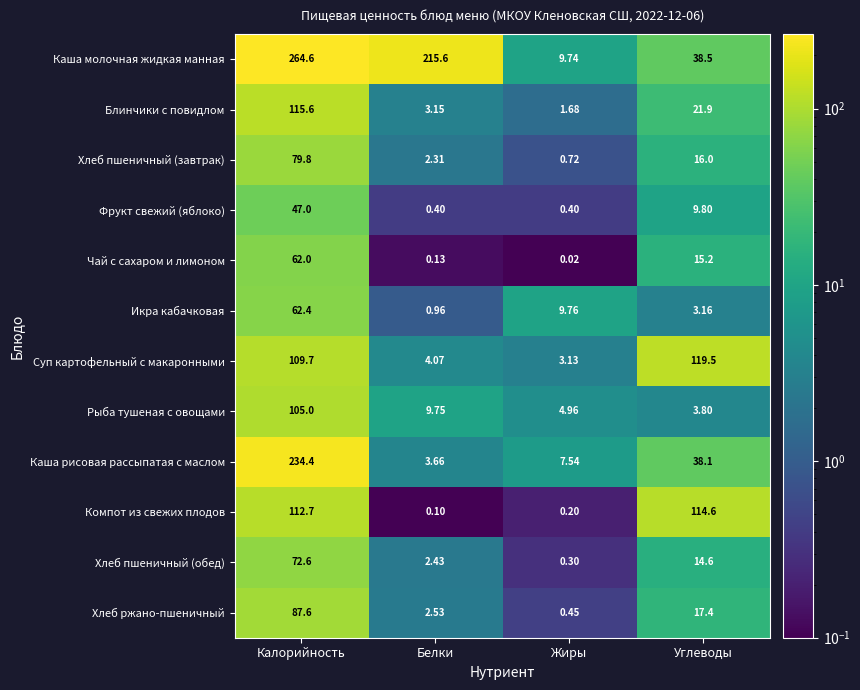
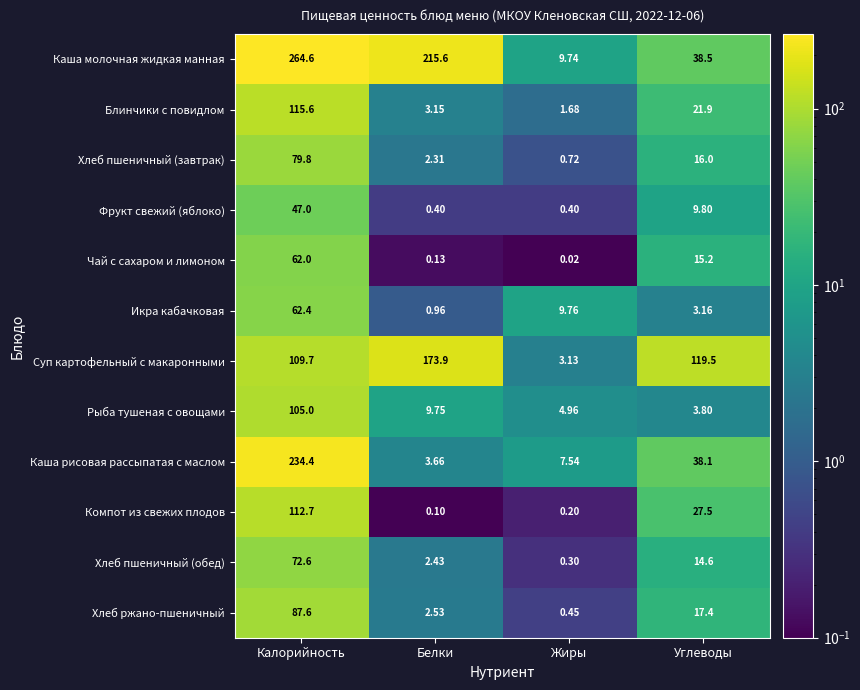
  {
    "Каша молочная жидкая манная": {
      "Калорийность": 264.6,
      "Белки": 215.6,
      "Жиры": 9.74,
      "Углеводы": 38.5
    },
    "Блинчики с повидлом": {
      "Калорийность": 115.6,
      "Белки": 3.15,
      "Жиры": 1.68,
      "Углеводы": 21.9
    },
    "Хлеб пшеничный (завтрак)": {
      "Калорийность": 79.8,
      "Белки": 2.31,
      "Жиры": 0.72,
      "Углеводы": 16.0
    },
    "Фрукт свежий (яблоко)": {
      "Калорийность": 47.0,
      "Белки": 0.40,
      "Жиры": 0.40,
      "Углеводы": 9.80
    },
    "Чай с сахаром и лимоном": {
      "Калорийность": 62.0,
      "Белки": 0.13,
      "Жиры": 0.02,
      "Углеводы": 15.2
    },
    "Икра кабачковая": {
      "Калорийность": 62.4,
      "Белки": 0.96,
      "Жиры": 9.76,
      "Углеводы": 3.16
    },
    "Суп картофельный с макаронными": {
      "Калорийность": 109.7,
-     "Белки": 4.07,
+     "Белки": 173.9,
      "Жиры": 3.13,
      "Углеводы": 119.5
    },
    "Рыба тушеная с овощами": {
      "Калорийность": 105.0,
      "Белки": 9.75,
      "Жиры": 4.96,
      "Углеводы": 3.80
    },
    "Каша рисовая рассыпатая с маслом": {
      "Калорийность": 234.4,
      "Белки": 3.66,
      "Жиры": 7.54,
      "Углеводы": 38.1
    },
    "Компот из свежих плодов": {
      "Калорийность": 112.7,
      "Белки": 0.10,
      "Жиры": 0.20,
-     "Углеводы": 114.6
+     "Углеводы": 27.5
    },
    "Хлеб пшеничный (обед)": {
      "Калорийность": 72.6,
      "Белки": 2.43,
      "Жиры": 0.30,
      "Углеводы": 14.6
    },
    "Хлеб ржано-пшеничный": {
      "Калорийность": 87.6,
      "Белки": 2.53,
      "Жиры": 0.45,
      "Углеводы": 17.4
    }
  }
